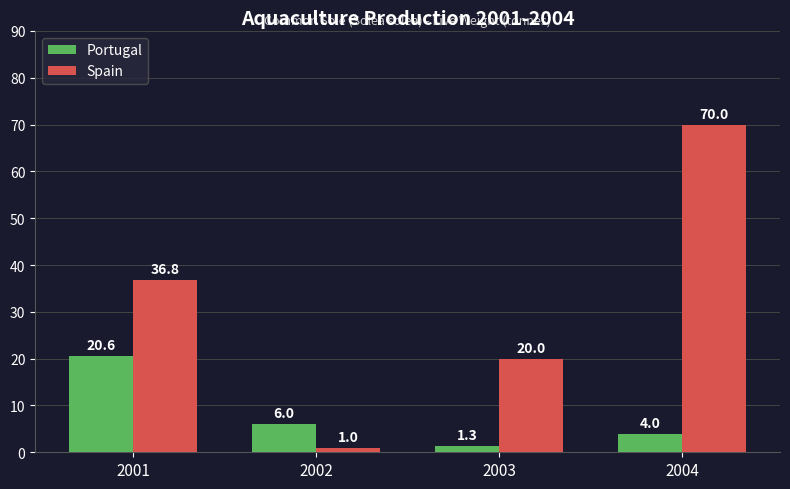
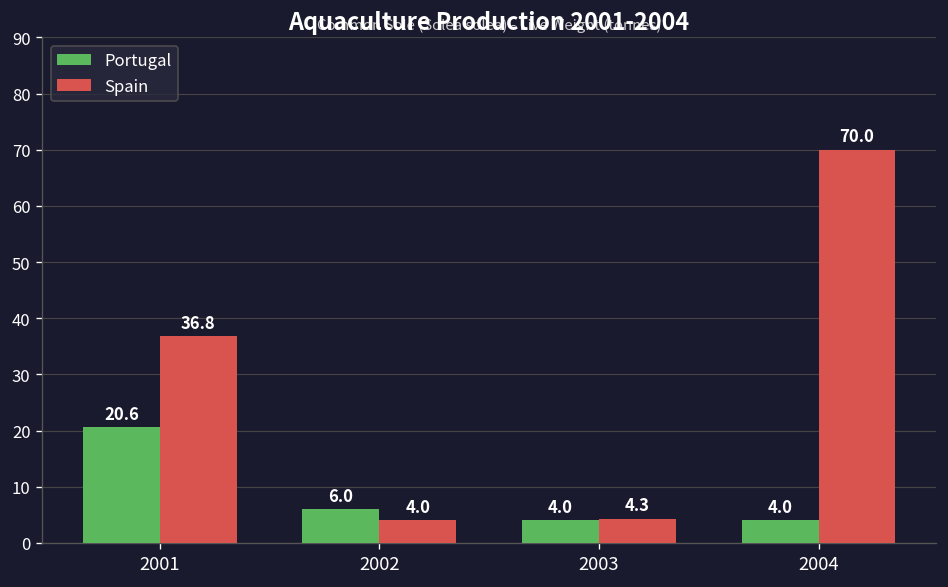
  {
    "Portugal": {
      "2001": 20.6,
      "2002": 6.0,
-     "2003": 1.3,
+     "2003": 4.0,
      "2004": 4.0
    },
    "Spain": {
      "2001": 36.8,
-     "2002": 1.0,
-     "2003": 20.0,
+     "2002": 4.0,
+     "2003": 4.3,
      "2004": 70.0
    }
  }
